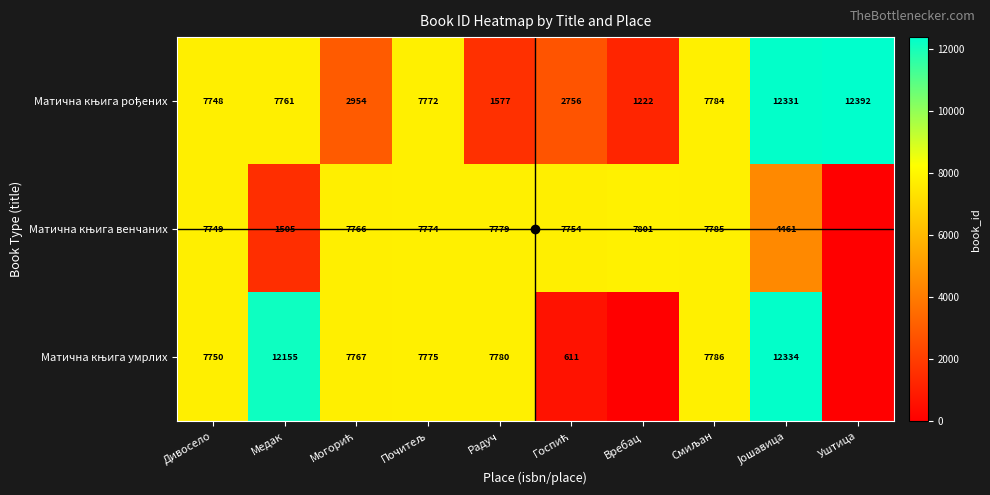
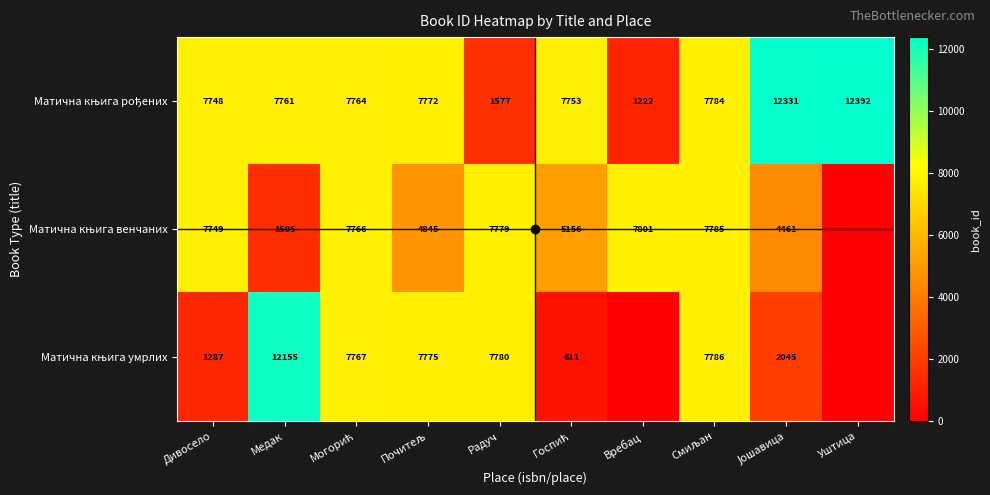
  {
    "Матична књига рођених": {
      "Дивосело": 7748,
      "Медак": 7761,
-     "Могорић": 2954,
+     "Могорић": 7764,
      "Почитељ": 7772,
      "Радуч": 1577,
-     "Госпић": 2756,
+     "Госпић": 7753,
      "Вребац": 1222,
      "Смиљан": 7784,
      "Јошавица": 12331,
      "Уштица": 12392
    },
    "Матична књига венчаних": {
      "Дивосело": 7749,
      "Медак": 1505,
      "Могорић": 7766,
-     "Почитељ": 7774,
+     "Почитељ": 4845,
      "Радуч": 7779,
-     "Госпић": 7754,
+     "Госпић": 5156,
      "Вребац": 7801,
      "Смиљан": 7785,
      "Јошавица": 4461
    },
    "Матична књига умрлих": {
-     "Дивосело": 7750,
+     "Дивосело": 1287,
      "Медак": 12155,
      "Могорић": 7767,
      "Почитељ": 7775,
      "Радуч": 7780,
      "Госпић": 611,
      "Смиљан": 7786,
-     "Јошавица": 12334
+     "Јошавица": 2045
    }
  }
